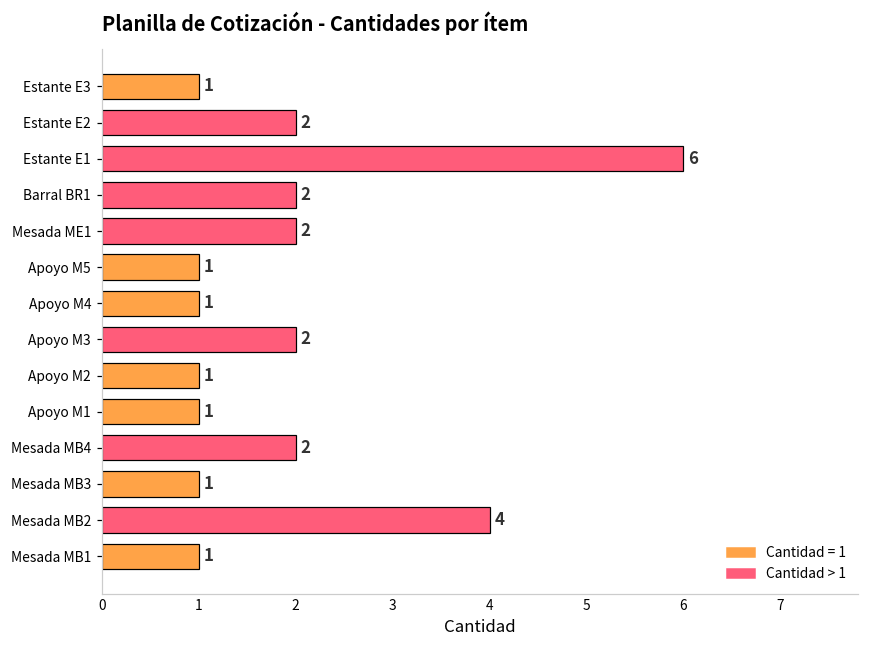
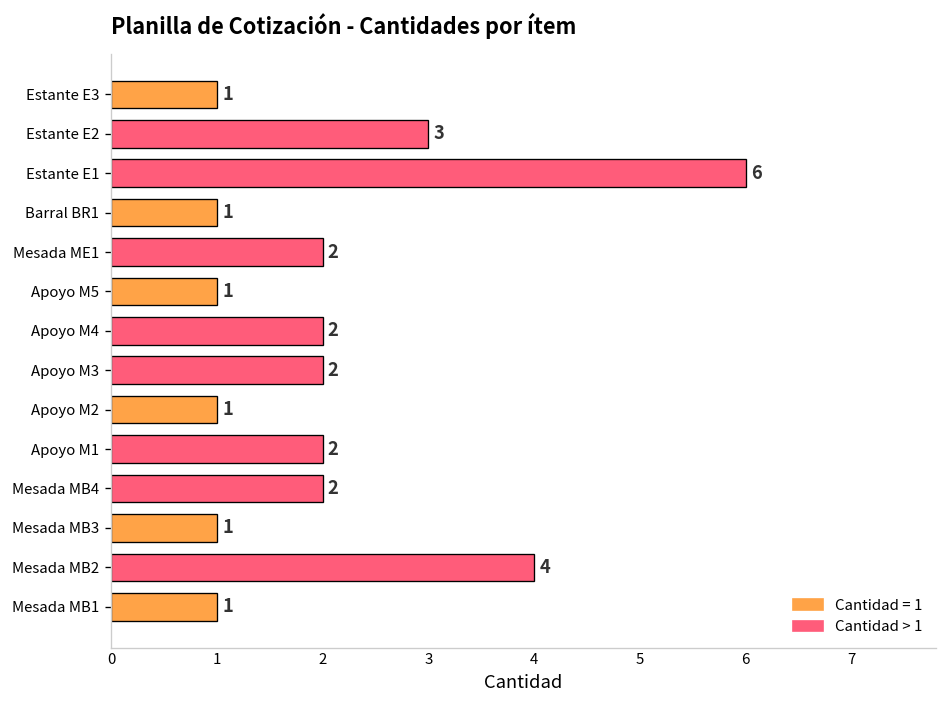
  {
    "Estante E3": 1,
-   "Estante E2": 2,
+   "Estante E2": 3,
    "Estante E1": 6,
-   "Barral BR1": 2,
+   "Barral BR1": 1,
    "Mesada ME1": 2,
    "Apoyo M5": 1,
-   "Apoyo M4": 1,
+   "Apoyo M4": 2,
    "Apoyo M3": 2,
    "Apoyo M2": 1,
-   "Apoyo M1": 1,
+   "Apoyo M1": 2,
    "Mesada MB4": 2,
    "Mesada MB3": 1,
    "Mesada MB2": 4,
    "Mesada MB1": 1
  }
